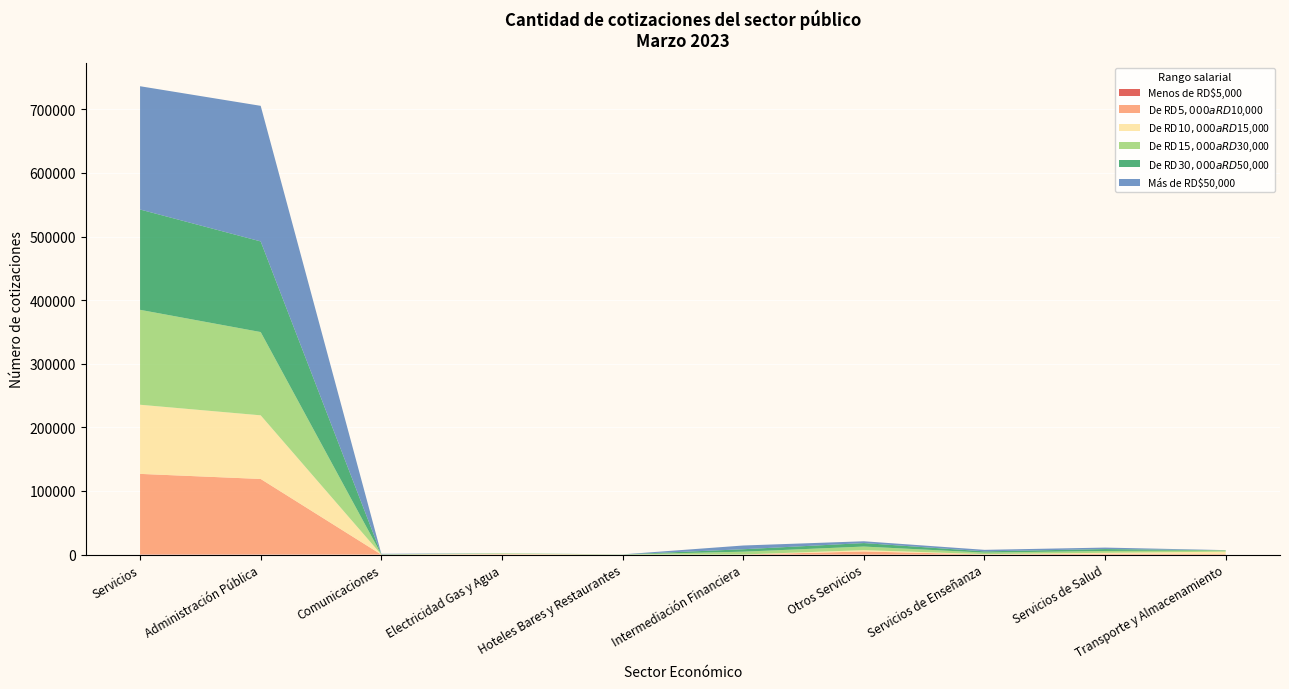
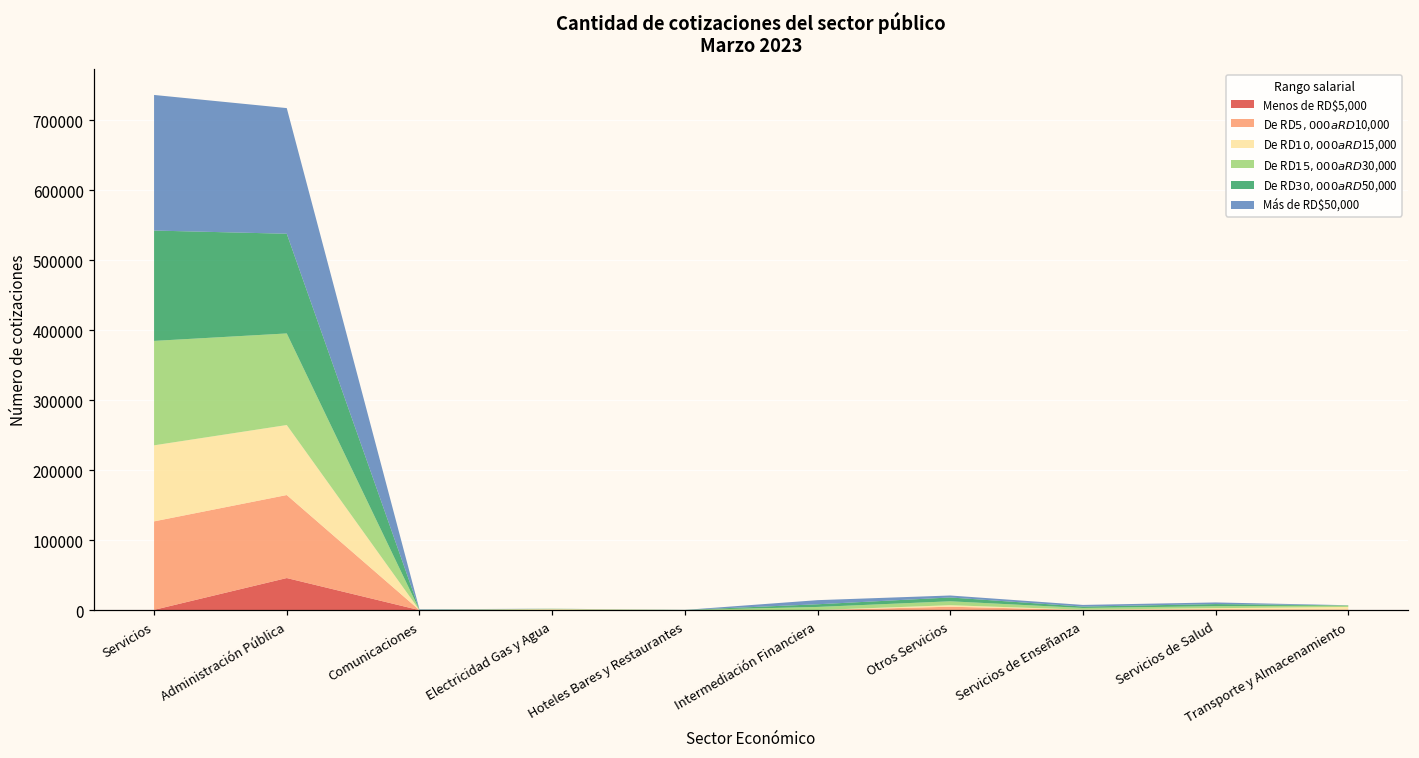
  {
    "Menos de RD$5,000": {
-     "Administración Pública": 0
+     "Administración Pública": 50000
    },
    "Más de RD$50,000": {
      "Servicios": 190000,
-     "Administración Pública": 210000,
+     "Administración Pública": 180000,
      "Intermediación Financiera": 10000
    }
  }
